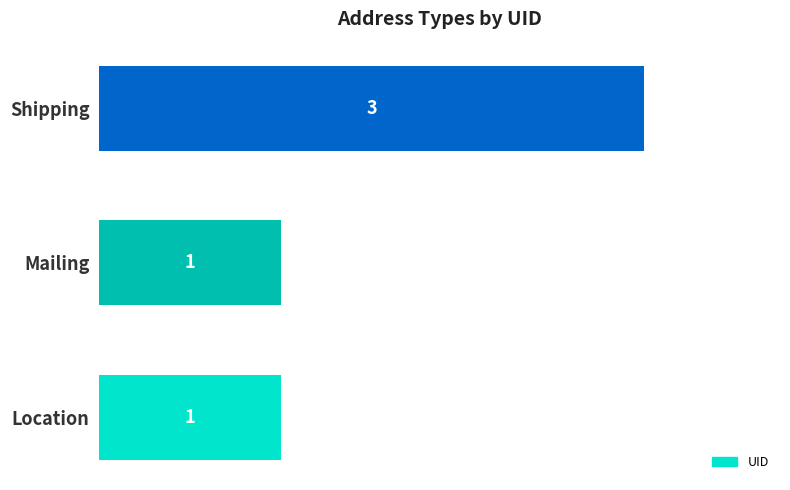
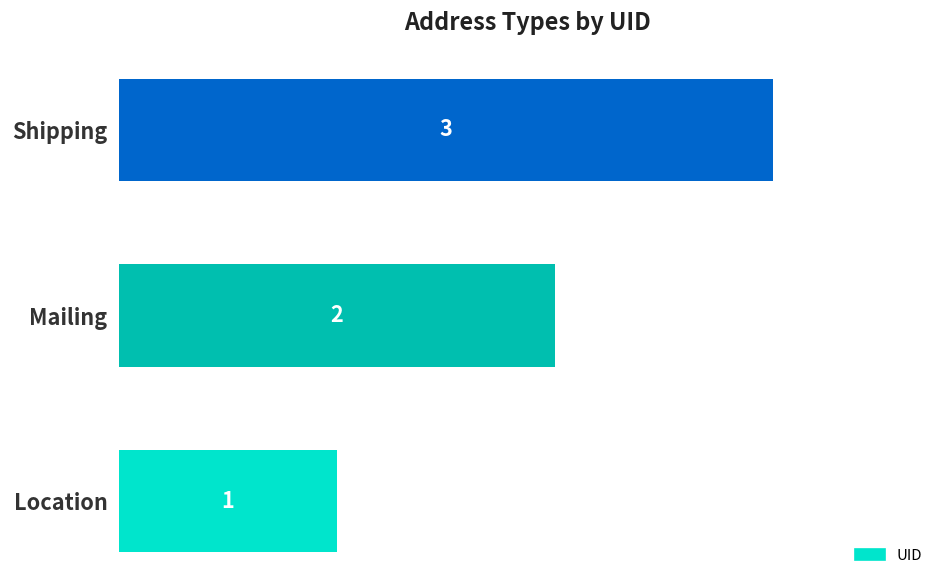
  {
    "Shipping": 3,
-   "Mailing": 1,
+   "Mailing": 2,
    "Location": 1
  }
